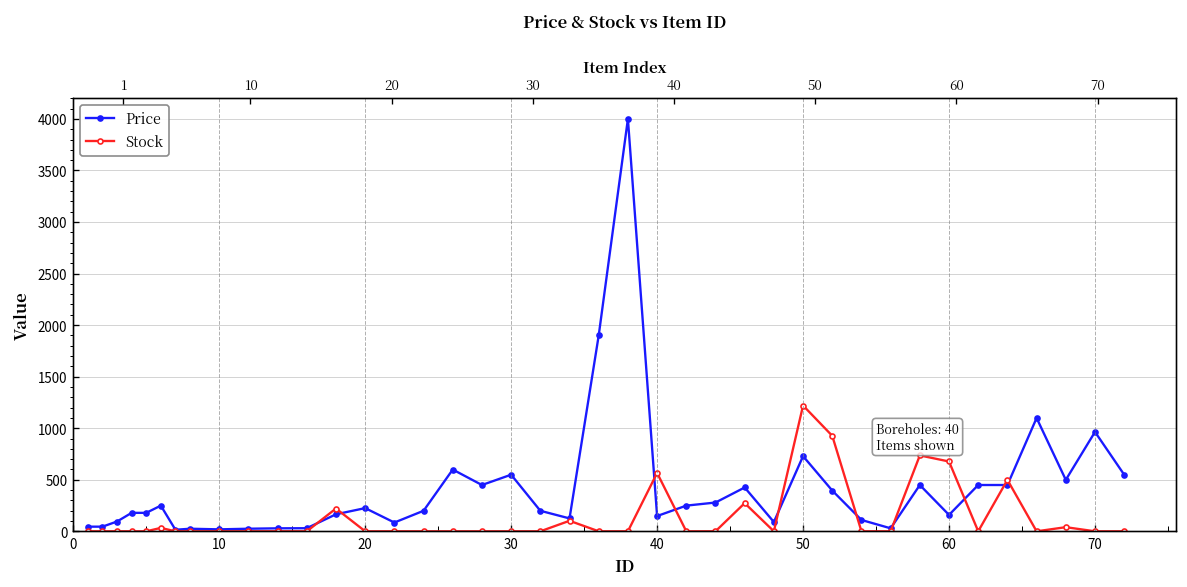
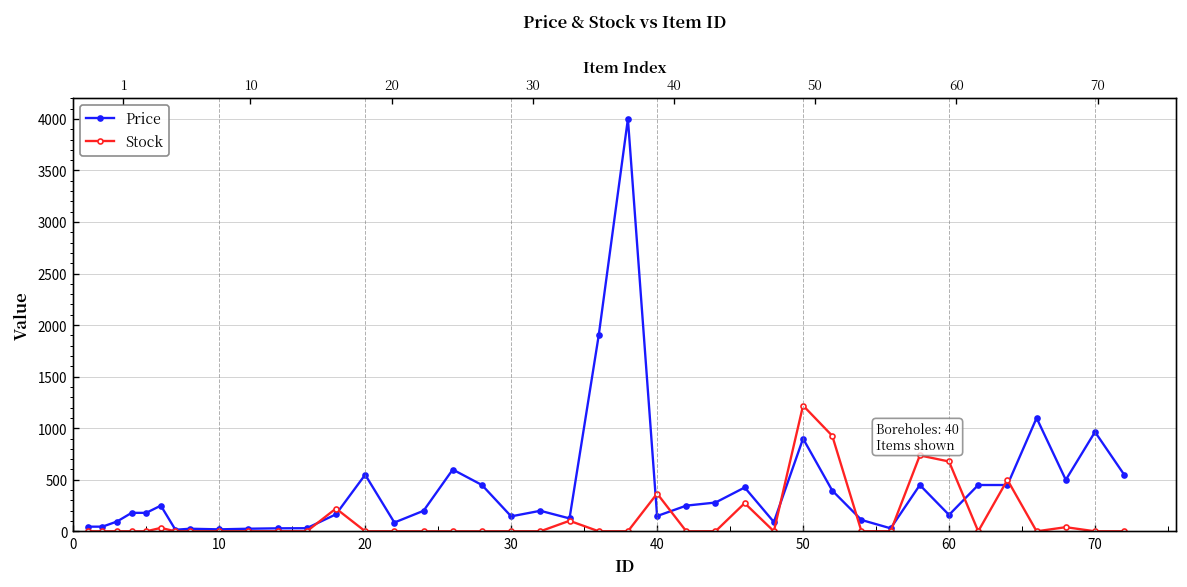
  {
    "Price": {
      "1": 0,
-     "20": 200,
-     "30": 500,
+     "20": 500,
+     "30": 100,
      "40": 100,
-     "50": 700,
+     "50": 900,
      "60": 200,
      "70": 1000
    },
    "Stock": {
      "1": 0,
      "20": 0,
      "30": 0,
-     "40": 600,
+     "40": 400,
      "50": 1200,
      "60": 700,
      "70": 0
    }
  }
